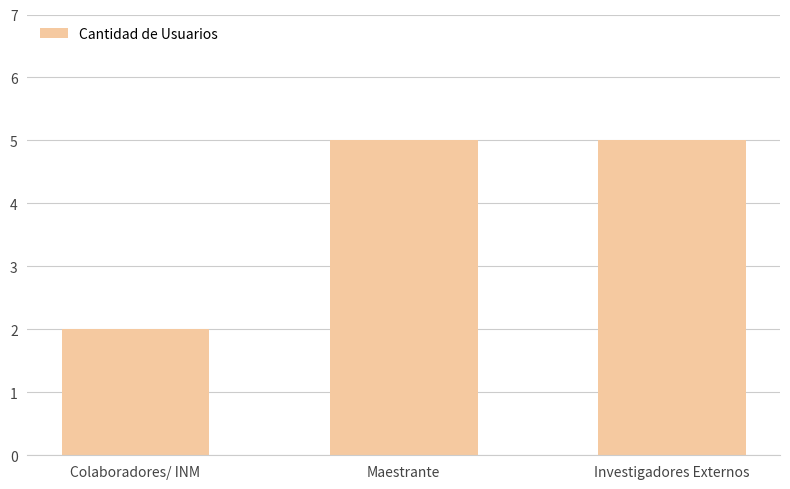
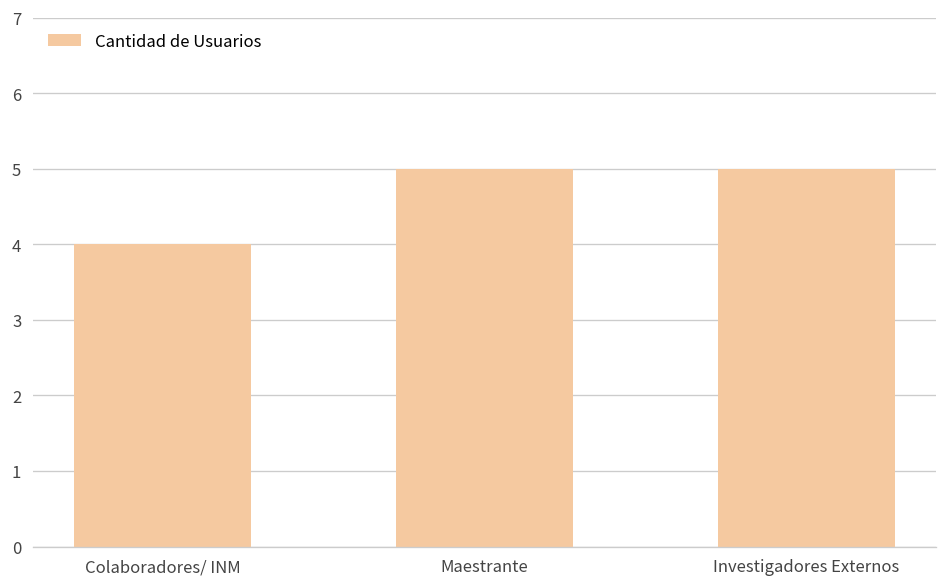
  {
-   "Colaboradores/ INM": 2,
+   "Colaboradores/ INM": 4,
    "Maestrante": 5,
    "Investigadores Externos": 5
  }
